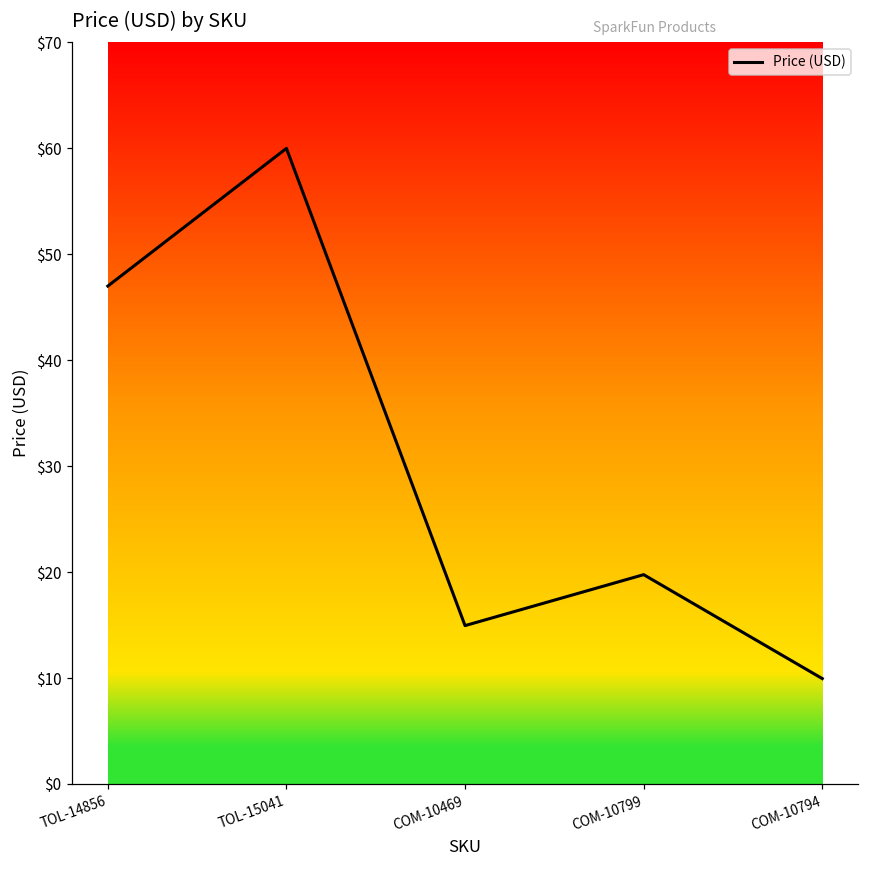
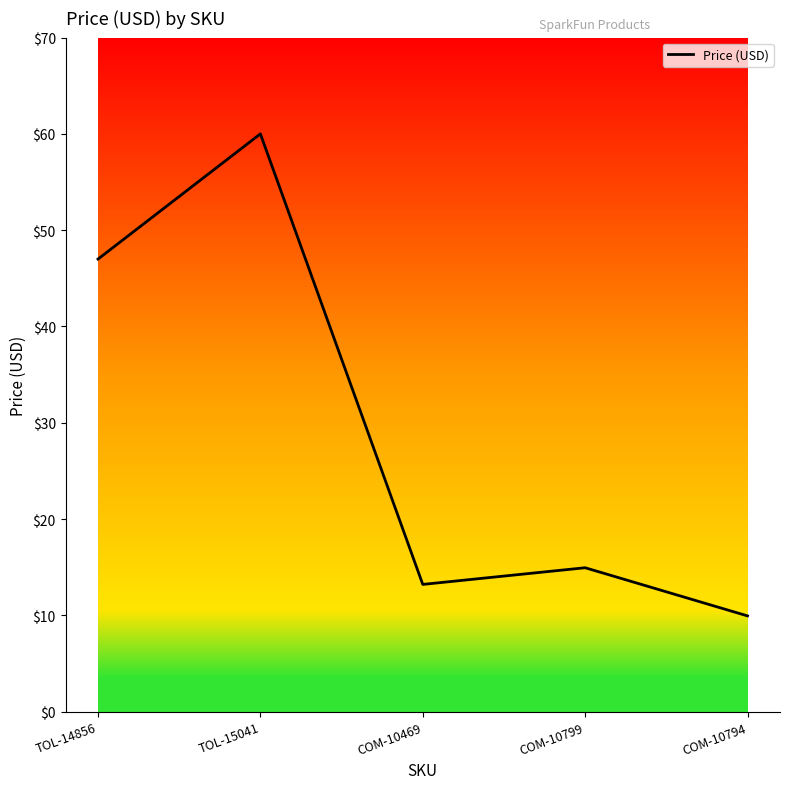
  {
    "TOL-14856": "$47",
    "TOL-15041": "$60",
-   "COM-10469": "$15",
-   "COM-10799": "$20",
+   "COM-10469": "$13",
+   "COM-10799": "$15",
    "COM-10794": "$10"
  }
